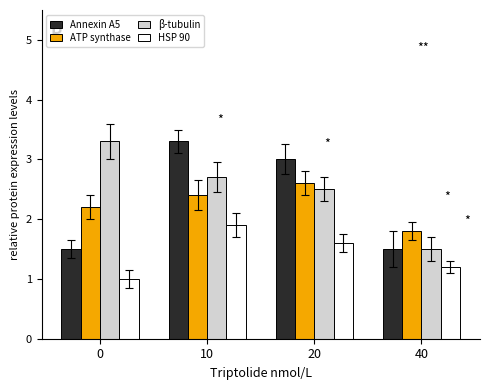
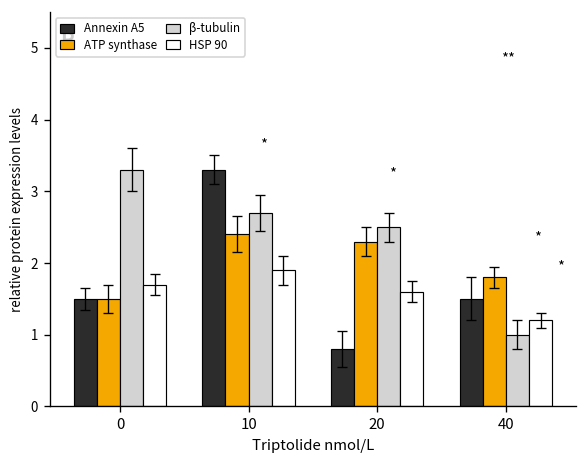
  {
    "Annexin A5": {
      "0": 1.5,
      "10": 3.3,
-     "20": 3.0,
+     "20": 0.8,
      "40": 1.5
    },
    "ATP synthase": {
-     "0": 2.2,
+     "0": 1.5,
      "10": 2.4,
-     "20": 2.6,
+     "20": 2.3,
      "40": 1.8
    },
    "β-tubulin": {
      "0": 3.3,
      "10": 2.7,
      "20": 2.5,
-     "40": 1.5
+     "40": 1.0
    },
    "HSP 90": {
-     "0": 1.0,
+     "0": 1.7,
      "10": 1.9,
      "20": 1.6,
      "40": 1.2
    }
  }
